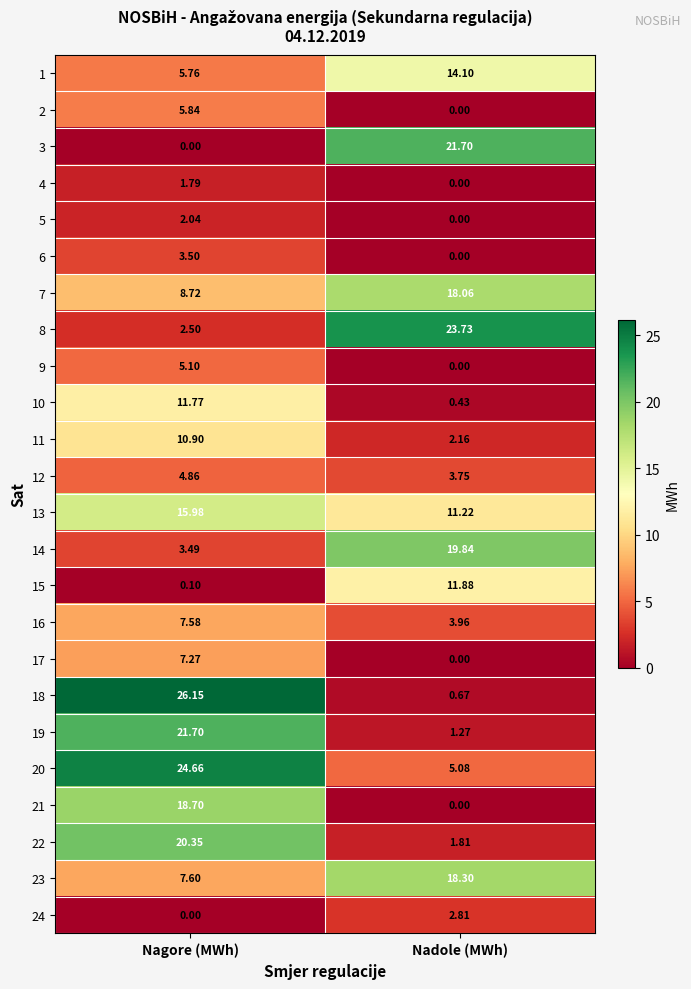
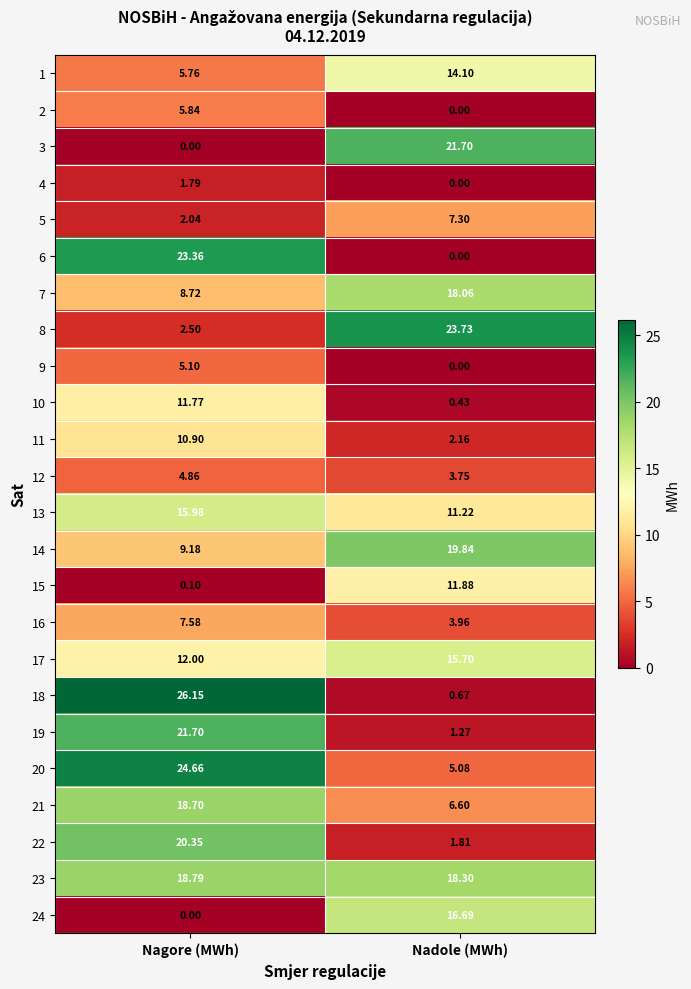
  {
    "1": {
      "Nagore (MWh)": 5.76,
      "Nadole (MWh)": 14.10
    },
    "2": {
      "Nagore (MWh)": 5.84,
      "Nadole (MWh)": 0.00
    },
    "3": {
      "Nagore (MWh)": 0.00,
      "Nadole (MWh)": 21.70
    },
    "4": {
      "Nagore (MWh)": 1.79,
      "Nadole (MWh)": 0.00
    },
    "5": {
      "Nagore (MWh)": 2.04,
-     "Nadole (MWh)": 0.00
+     "Nadole (MWh)": 7.30
    },
    "6": {
-     "Nagore (MWh)": 3.50,
+     "Nagore (MWh)": 23.36,
      "Nadole (MWh)": 0.00
    },
    "7": {
      "Nagore (MWh)": 8.72,
      "Nadole (MWh)": 18.06
    },
    "8": {
      "Nagore (MWh)": 2.50,
      "Nadole (MWh)": 23.73
    },
    "9": {
      "Nagore (MWh)": 5.10,
      "Nadole (MWh)": 0.00
    },
    "10": {
      "Nagore (MWh)": 11.77,
      "Nadole (MWh)": 0.43
    },
    "11": {
      "Nagore (MWh)": 10.90,
      "Nadole (MWh)": 2.16
    },
    "12": {
      "Nagore (MWh)": 4.86,
      "Nadole (MWh)": 3.75
    },
    "13": {
      "Nagore (MWh)": 15.98,
      "Nadole (MWh)": 11.22
    },
    "14": {
-     "Nagore (MWh)": 3.49,
+     "Nagore (MWh)": 9.18,
      "Nadole (MWh)": 19.84
    },
    "15": {
      "Nagore (MWh)": 0.10,
      "Nadole (MWh)": 11.88
    },
    "16": {
      "Nagore (MWh)": 7.58,
      "Nadole (MWh)": 3.96
    },
    "17": {
-     "Nagore (MWh)": 7.27,
-     "Nadole (MWh)": 0.00
+     "Nagore (MWh)": 12.00,
+     "Nadole (MWh)": 15.70
    },
    "18": {
      "Nagore (MWh)": 26.15,
      "Nadole (MWh)": 0.67
    },
    "19": {
      "Nagore (MWh)": 21.70,
      "Nadole (MWh)": 1.27
    },
    "20": {
      "Nagore (MWh)": 24.66,
      "Nadole (MWh)": 5.08
    },
    "21": {
      "Nagore (MWh)": 18.70,
-     "Nadole (MWh)": 0.00
+     "Nadole (MWh)": 6.60
    },
    "22": {
      "Nagore (MWh)": 20.35,
      "Nadole (MWh)": 1.81
    },
    "23": {
-     "Nagore (MWh)": 7.60,
+     "Nagore (MWh)": 18.79,
      "Nadole (MWh)": 18.30
    },
    "24": {
      "Nagore (MWh)": 0.00,
-     "Nadole (MWh)": 2.81
+     "Nadole (MWh)": 16.69
    }
  }
